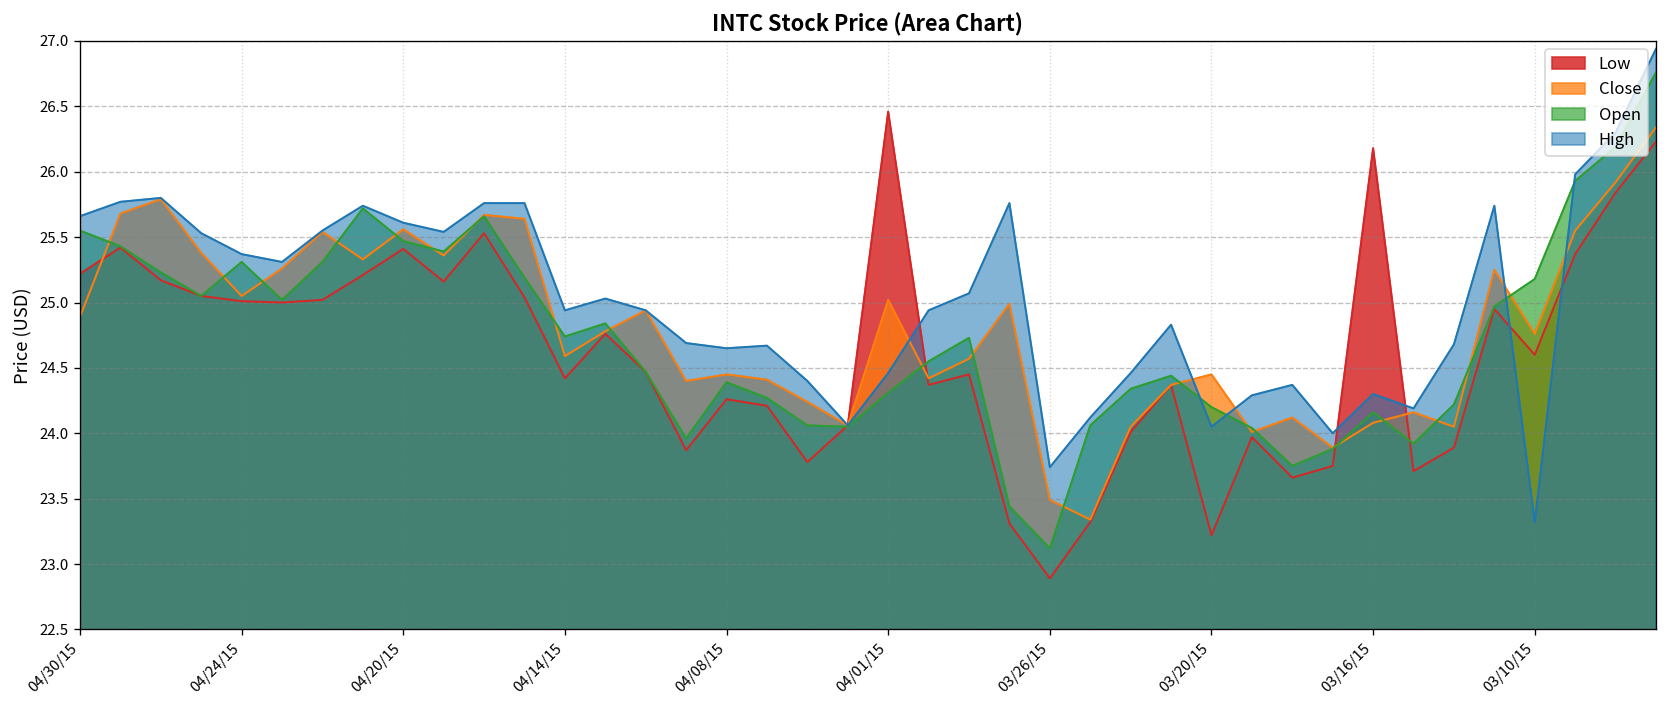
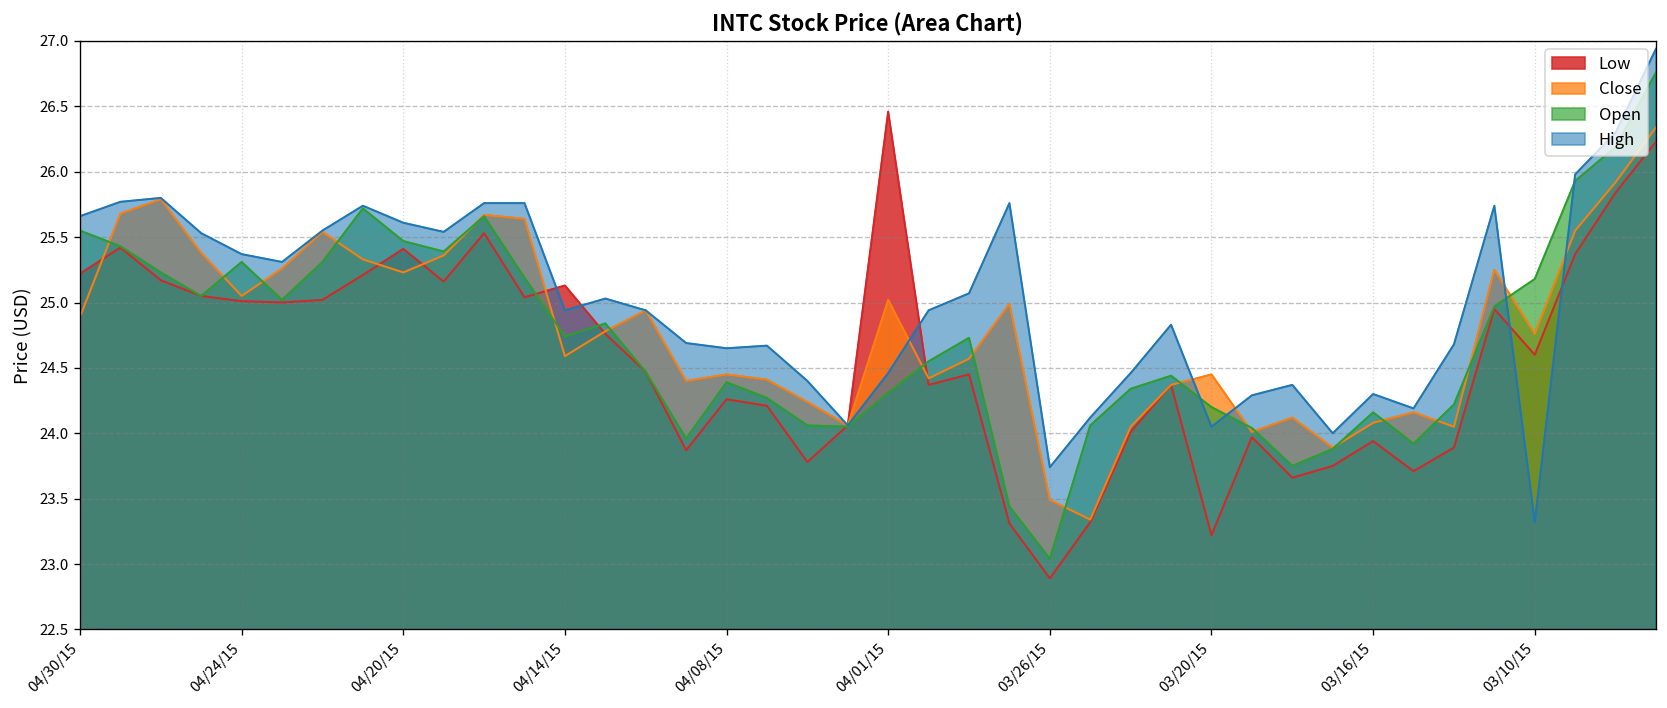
  {
    "Low": {
      "04/30/15": 25.22,
      "04/24/15": 25.01,
      "04/20/15": 25.41,
-     "04/14/15": 24.42,
+     "04/14/15": 25.13,
      "04/08/15": 24.26,
      "04/01/15": 26.46,
      "03/26/15": 22.89,
      "03/20/15": 23.22,
-     "03/16/15": 26.18,
+     "03/16/15": 23.94,
      "03/10/15": 24.60
    },
    "Close": {
      "04/30/15": 24.89,
      "04/24/15": 25.05,
-     "04/20/15": 25.56,
+     "04/20/15": 25.23,
      "04/14/15": 24.59,
      "04/08/15": 24.45,
      "04/01/15": 25.02,
      "03/26/15": 23.49,
      "03/20/15": 24.45,
      "03/16/15": 24.08,
      "03/10/15": 24.76
    },
    "Open": {
      "04/30/15": 25.55,
      "04/24/15": 25.31,
      "04/20/15": 25.47,
      "04/14/15": 24.74,
      "04/08/15": 24.39,
      "04/01/15": 24.31,
-     "03/26/15": 23.12,
+     "03/26/15": 23.04,
      "03/20/15": 24.20,
      "03/16/15": 24.16,
      "03/10/15": 25.18
    },
    "High": {
      "04/30/15": 25.66,
      "04/24/15": 25.37,
      "04/20/15": 25.61,
      "04/14/15": 24.94,
      "04/08/15": 24.65,
      "04/01/15": 24.46,
      "03/26/15": 23.74,
      "03/20/15": 24.05,
      "03/16/15": 24.30,
      "03/10/15": 23.32
    }
  }
